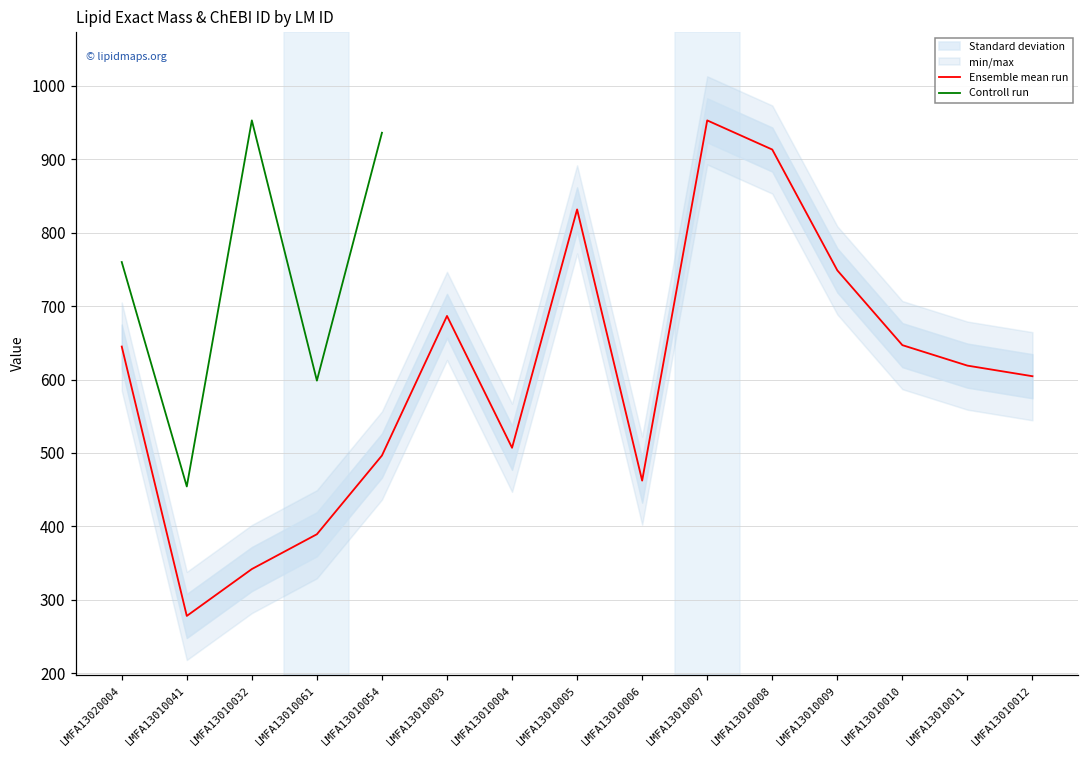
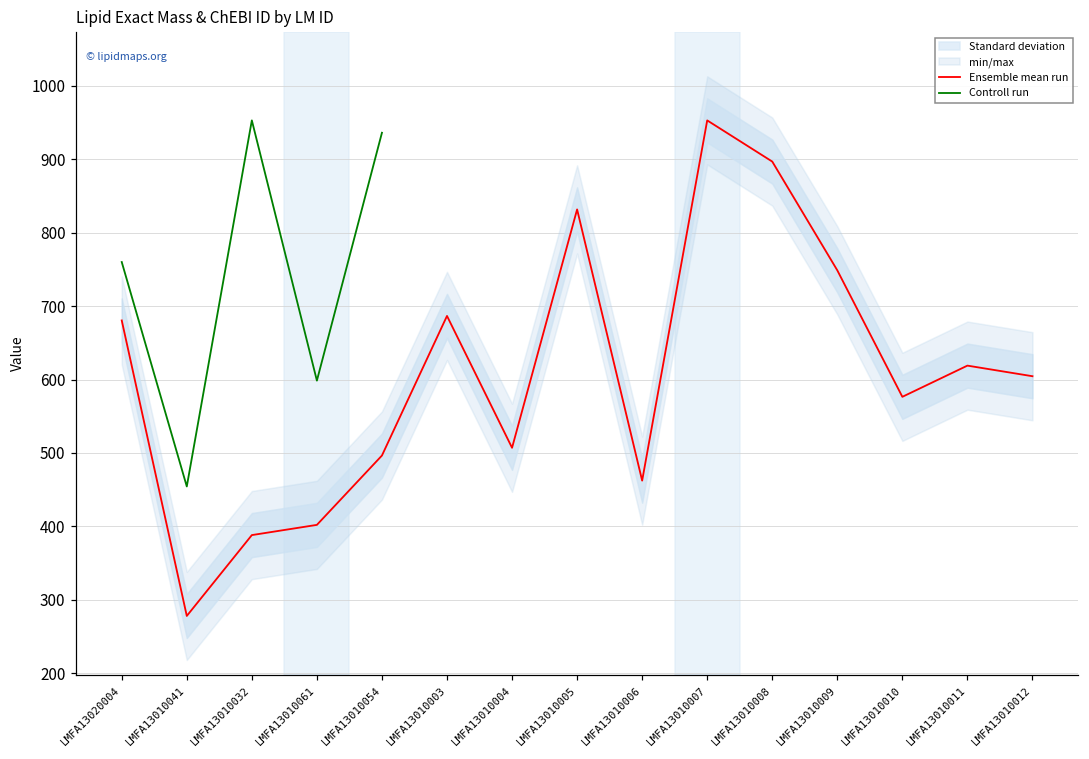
  {
    "Ensemble mean run": {
-     "LMFA13020004": 640,
+     "LMFA13020004": 680,
      "LMFA13010041": 280,
-     "LMFA13010032": 340,
-     "LMFA13010061": 390,
+     "LMFA13010032": 390,
+     "LMFA13010061": 400,
      "LMFA13010054": 500,
      "LMFA13010003": 690,
      "LMFA13010004": 510,
      "LMFA13010005": 830,
      "LMFA13010006": 460,
      "LMFA13010007": 950,
-     "LMFA13010008": 910,
+     "LMFA13010008": 900,
      "LMFA13010009": 750,
-     "LMFA13010010": 650,
+     "LMFA13010010": 580,
      "LMFA13010011": 620,
      "LMFA13010012": 600
    },
    "Controll run": {
      "LMFA13020004": 760,
      "LMFA13010041": 450,
      "LMFA13010032": 950,
      "LMFA13010061": 600,
      "LMFA13010054": 940
    }
  }
